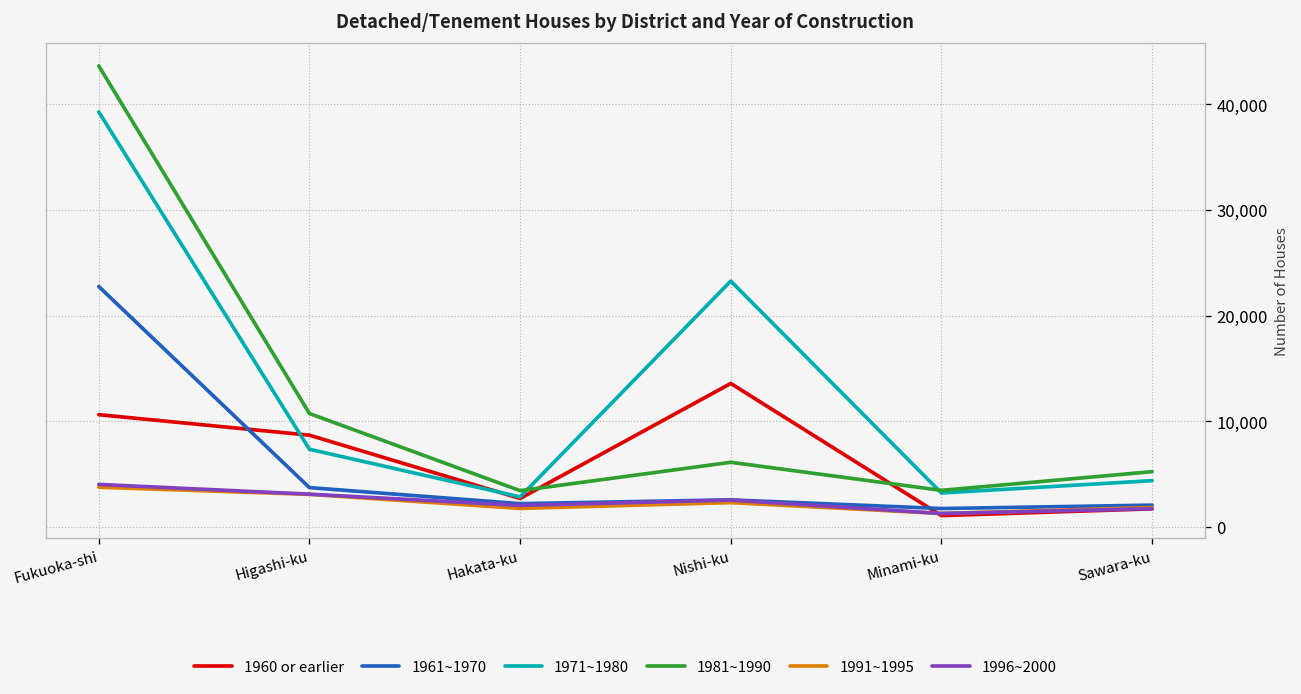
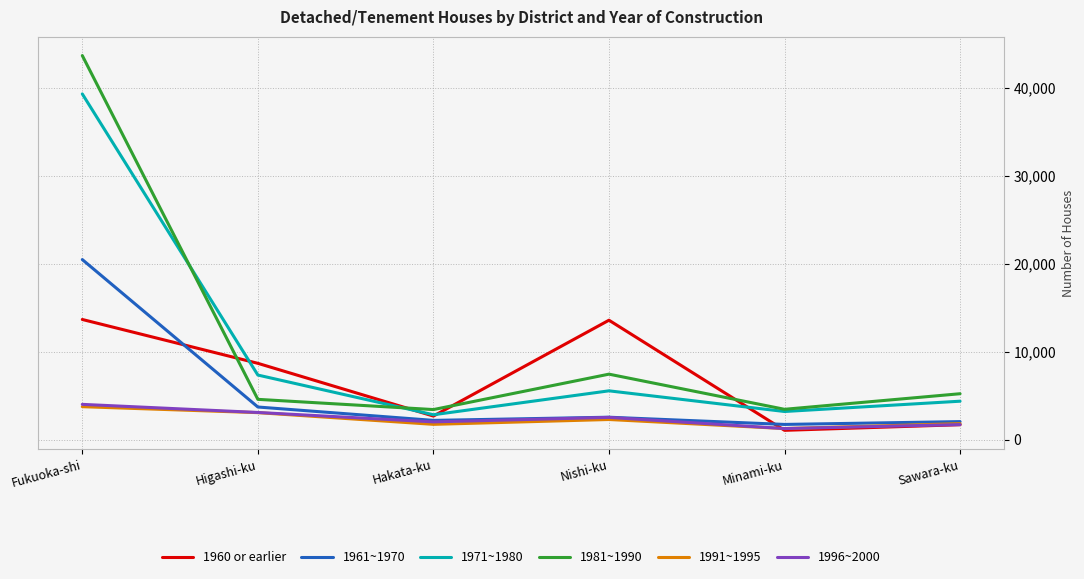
  {
    "1960 or earlier": {
-     "Fukuoka-shi": "11,000",
+     "Fukuoka-shi": "14,000",
      "Higashi-ku": "9,000",
      "Nishi-ku": "14,000"
    },
    "1961~1970": {
-     "Fukuoka-shi": "23,000",
+     "Fukuoka-shi": "20,000",
      "Higashi-ku": "4,000",
      "Minami-ku": "2,000"
    },
    "1971~1980": {
      "Fukuoka-shi": "39,000",
      "Higashi-ku": "7,000",
-     "Nishi-ku": "23,000",
+     "Nishi-ku": "6,000",
      "Sawara-ku": "4,000"
    },
    "1981~1990": {
      "Fukuoka-shi": "44,000",
-     "Higashi-ku": "11,000",
+     "Higashi-ku": "5,000",
      "Hakata-ku": "3,000",
-     "Nishi-ku": "6,000",
+     "Nishi-ku": "7,000",
      "Sawara-ku": "5,000"
    }
  }
